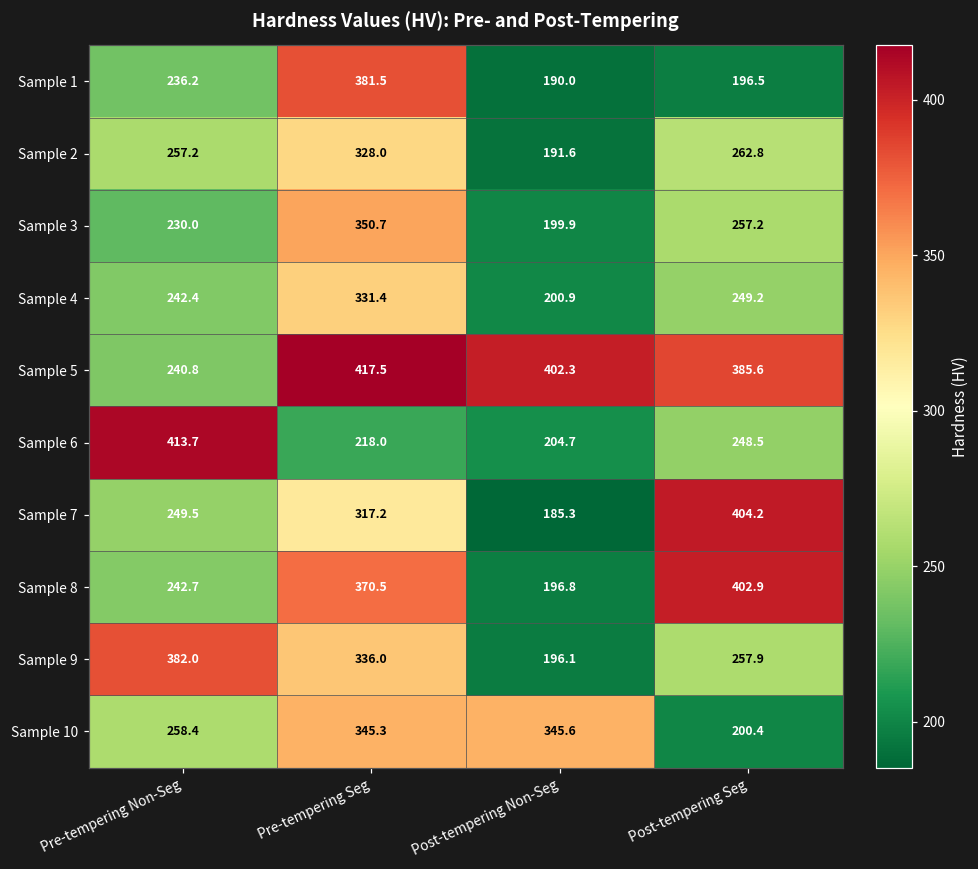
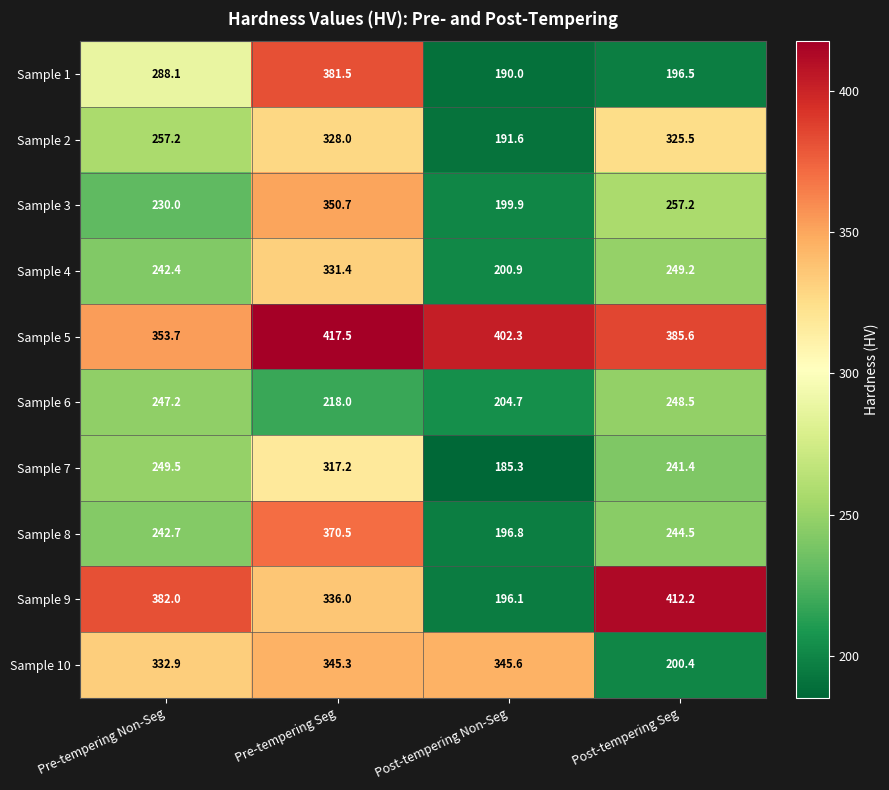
  {
    "Sample 1": {
-     "Pre-tempering Non-Seg": 236.2,
+     "Pre-tempering Non-Seg": 288.1,
      "Pre-tempering Seg": 381.5,
      "Post-tempering Non-Seg": 190.0,
      "Post-tempering Seg": 196.5
    },
    "Sample 2": {
      "Pre-tempering Non-Seg": 257.2,
      "Pre-tempering Seg": 328.0,
      "Post-tempering Non-Seg": 191.6,
-     "Post-tempering Seg": 262.8
+     "Post-tempering Seg": 325.5
    },
    "Sample 3": {
      "Pre-tempering Non-Seg": 230.0,
      "Pre-tempering Seg": 350.7,
      "Post-tempering Non-Seg": 199.9,
      "Post-tempering Seg": 257.2
    },
    "Sample 4": {
      "Pre-tempering Non-Seg": 242.4,
      "Pre-tempering Seg": 331.4,
      "Post-tempering Non-Seg": 200.9,
      "Post-tempering Seg": 249.2
    },
    "Sample 5": {
-     "Pre-tempering Non-Seg": 240.8,
+     "Pre-tempering Non-Seg": 353.7,
      "Pre-tempering Seg": 417.5,
      "Post-tempering Non-Seg": 402.3,
      "Post-tempering Seg": 385.6
    },
    "Sample 6": {
-     "Pre-tempering Non-Seg": 413.7,
+     "Pre-tempering Non-Seg": 247.2,
      "Pre-tempering Seg": 218.0,
      "Post-tempering Non-Seg": 204.7,
      "Post-tempering Seg": 248.5
    },
    "Sample 7": {
      "Pre-tempering Non-Seg": 249.5,
      "Pre-tempering Seg": 317.2,
      "Post-tempering Non-Seg": 185.3,
-     "Post-tempering Seg": 404.2
+     "Post-tempering Seg": 241.4
    },
    "Sample 8": {
      "Pre-tempering Non-Seg": 242.7,
      "Pre-tempering Seg": 370.5,
      "Post-tempering Non-Seg": 196.8,
-     "Post-tempering Seg": 402.9
+     "Post-tempering Seg": 244.5
    },
    "Sample 9": {
      "Pre-tempering Non-Seg": 382.0,
      "Pre-tempering Seg": 336.0,
      "Post-tempering Non-Seg": 196.1,
-     "Post-tempering Seg": 257.9
+     "Post-tempering Seg": 412.2
    },
    "Sample 10": {
-     "Pre-tempering Non-Seg": 258.4,
+     "Pre-tempering Non-Seg": 332.9,
      "Pre-tempering Seg": 345.3,
      "Post-tempering Non-Seg": 345.6,
      "Post-tempering Seg": 200.4
    }
  }
